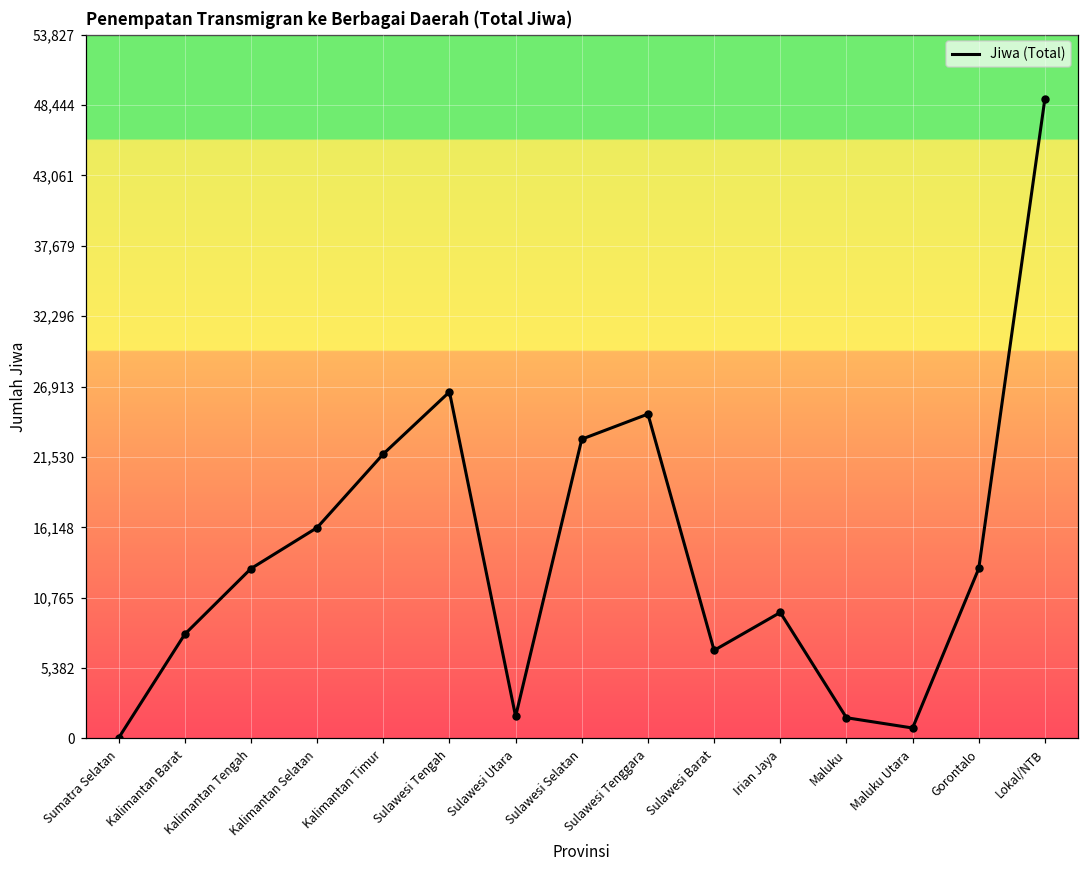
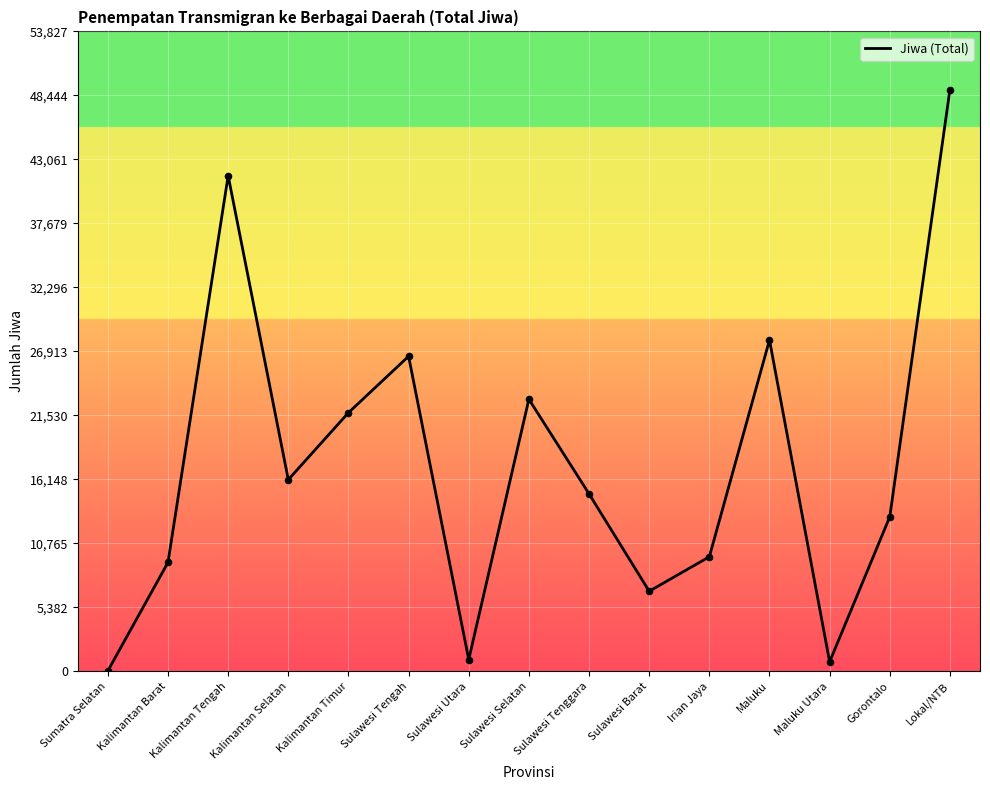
  {
    "Sumatra Selatan": "0",
-   "Kalimantan Barat": "8,000",
-   "Kalimantan Tengah": "13,000",
+   "Kalimantan Barat": "9,200",
+   "Kalimantan Tengah": "41,700",
    "Kalimantan Selatan": "16,100",
    "Kalimantan Timur": "21,800",
    "Sulawesi Tengah": "26,500",
-   "Sulawesi Utara": "1,700",
+   "Sulawesi Utara": "1,000",
    "Sulawesi Selatan": "22,900",
-   "Sulawesi Tenggara": "24,800",
+   "Sulawesi Tenggara": "14,900",
    "Sulawesi Barat": "6,700",
    "Irian Jaya": "9,600",
-   "Maluku": "1,600",
+   "Maluku": "27,900",
    "Maluku Utara": "800",
    "Gorontalo": "13,000",
    "Lokal/NTB": "48,900"
  }
